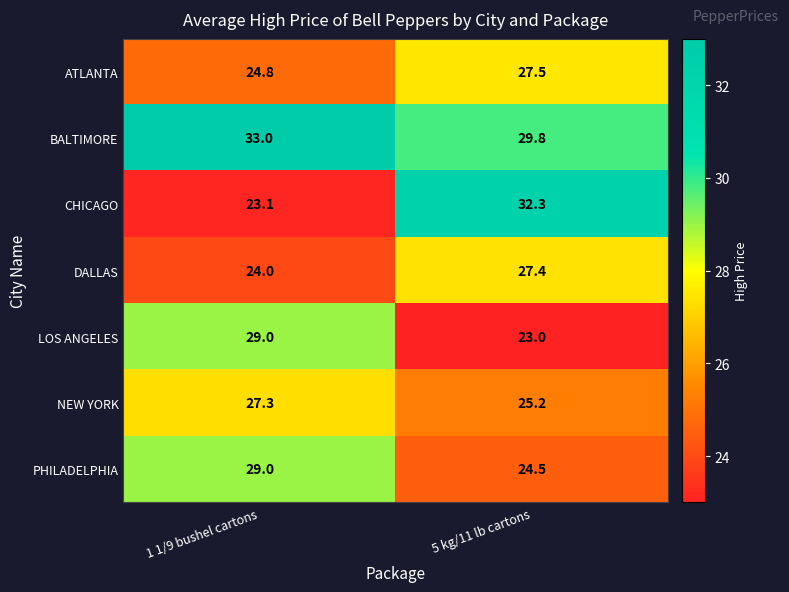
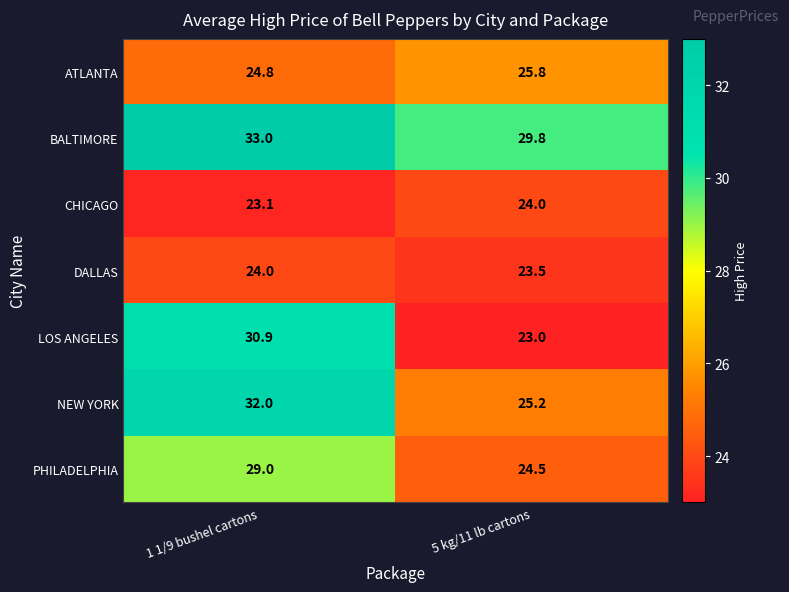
  {
    "ATLANTA": {
      "1 1/9 bushel cartons": 24.8,
-     "5 kg/11 lb cartons": 27.5
+     "5 kg/11 lb cartons": 25.8
    },
    "BALTIMORE": {
      "1 1/9 bushel cartons": 33.0,
      "5 kg/11 lb cartons": 29.8
    },
    "CHICAGO": {
      "1 1/9 bushel cartons": 23.1,
-     "5 kg/11 lb cartons": 32.3
+     "5 kg/11 lb cartons": 24.0
    },
    "DALLAS": {
      "1 1/9 bushel cartons": 24.0,
-     "5 kg/11 lb cartons": 27.4
+     "5 kg/11 lb cartons": 23.5
    },
    "LOS ANGELES": {
-     "1 1/9 bushel cartons": 29.0,
+     "1 1/9 bushel cartons": 30.9,
      "5 kg/11 lb cartons": 23.0
    },
    "NEW YORK": {
-     "1 1/9 bushel cartons": 27.3,
+     "1 1/9 bushel cartons": 32.0,
      "5 kg/11 lb cartons": 25.2
    },
    "PHILADELPHIA": {
      "1 1/9 bushel cartons": 29.0,
      "5 kg/11 lb cartons": 24.5
    }
  }
